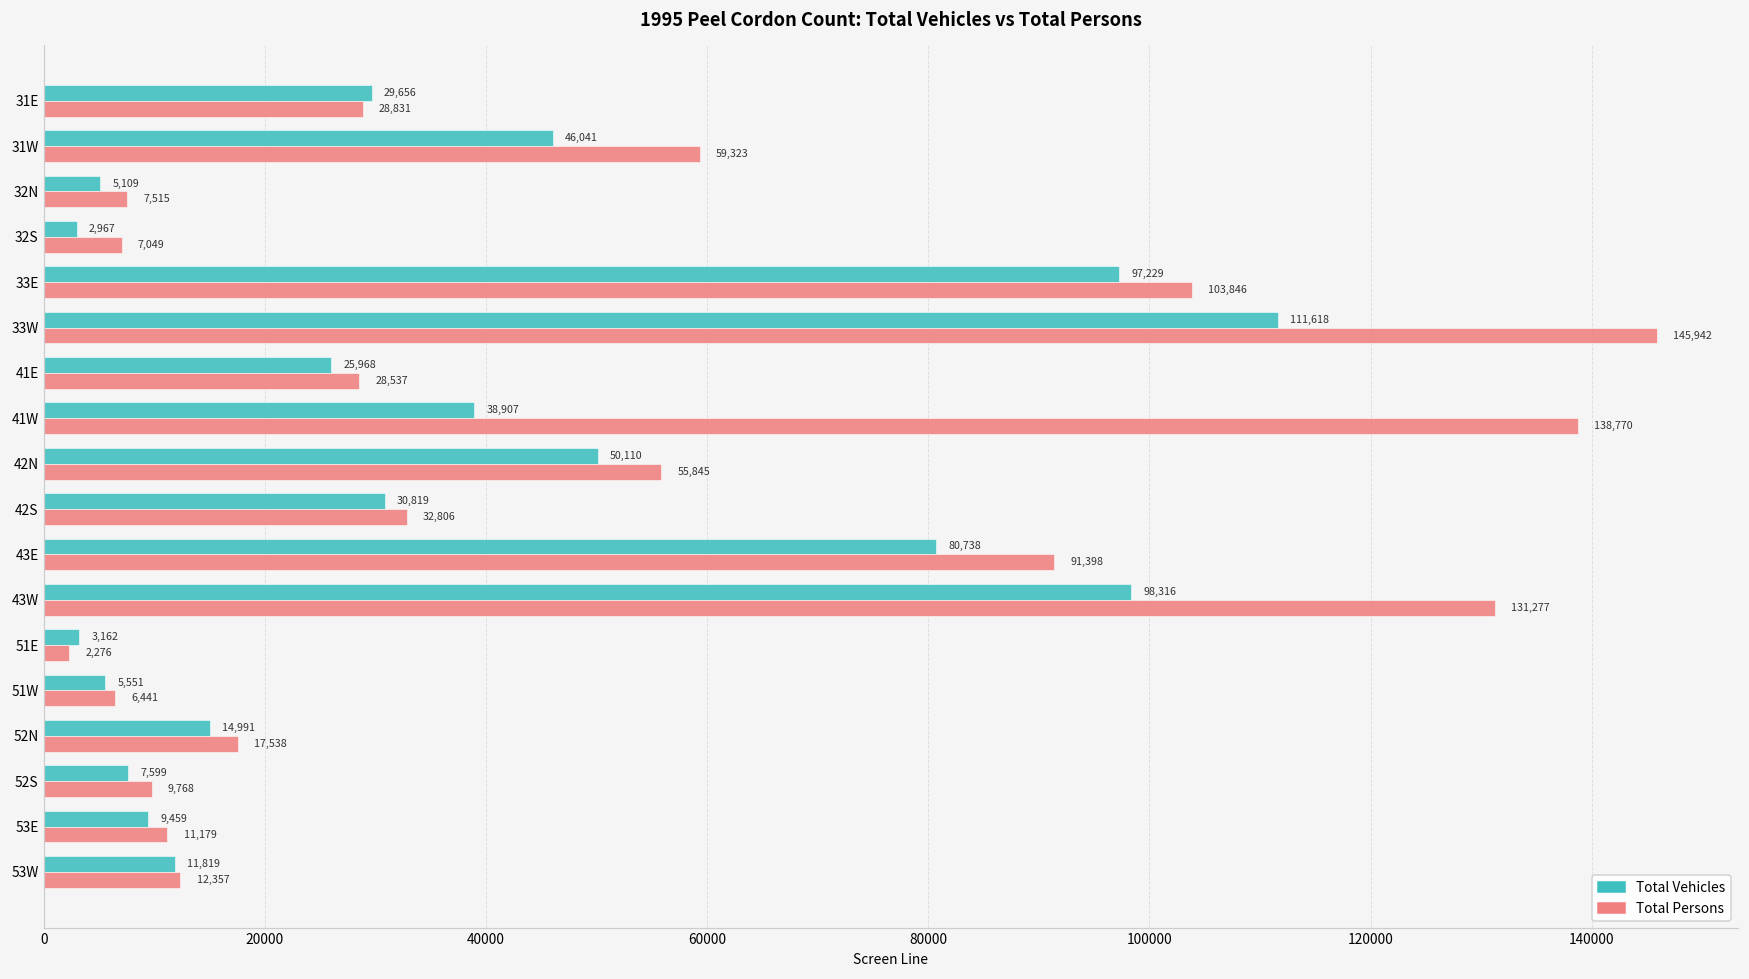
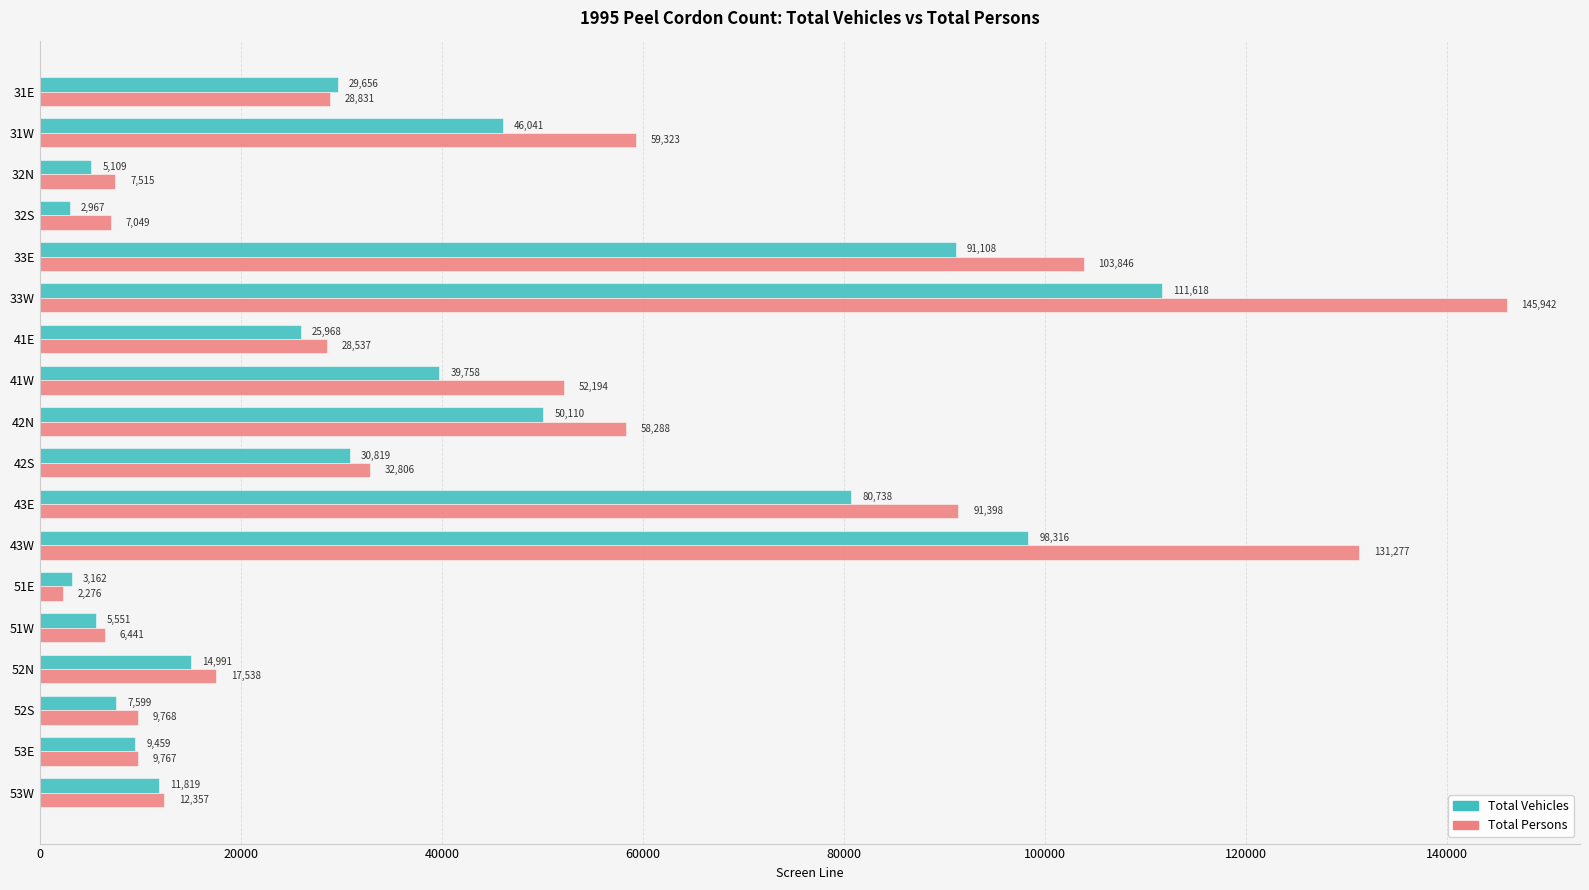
  {
    "Total Vehicles": {
      "31E": "29,656",
      "31W": "46,041",
      "32N": "5,109",
      "32S": "2,967",
-     "33E": "97,229",
+     "33E": "91,108",
      "33W": "111,618",
      "41E": "25,968",
-     "41W": "38,907",
+     "41W": "39,758",
      "42N": "50,110",
      "42S": "30,819",
      "43E": "80,738",
      "43W": "98,316",
      "51E": "3,162",
      "51W": "5,551",
      "52N": "14,991",
      "52S": "7,599",
      "53E": "9,459",
      "53W": "11,819"
    },
    "Total Persons": {
      "31E": "28,831",
      "31W": "59,323",
      "32N": "7,515",
      "32S": "7,049",
      "33E": "103,846",
      "33W": "145,942",
      "41E": "28,537",
-     "41W": "138,770",
-     "42N": "55,845",
+     "41W": "52,194",
+     "42N": "58,288",
      "42S": "32,806",
      "43E": "91,398",
      "43W": "131,277",
      "51E": "2,276",
      "51W": "6,441",
      "52N": "17,538",
      "52S": "9,768",
-     "53E": "11,179",
+     "53E": "9,767",
      "53W": "12,357"
    }
  }
